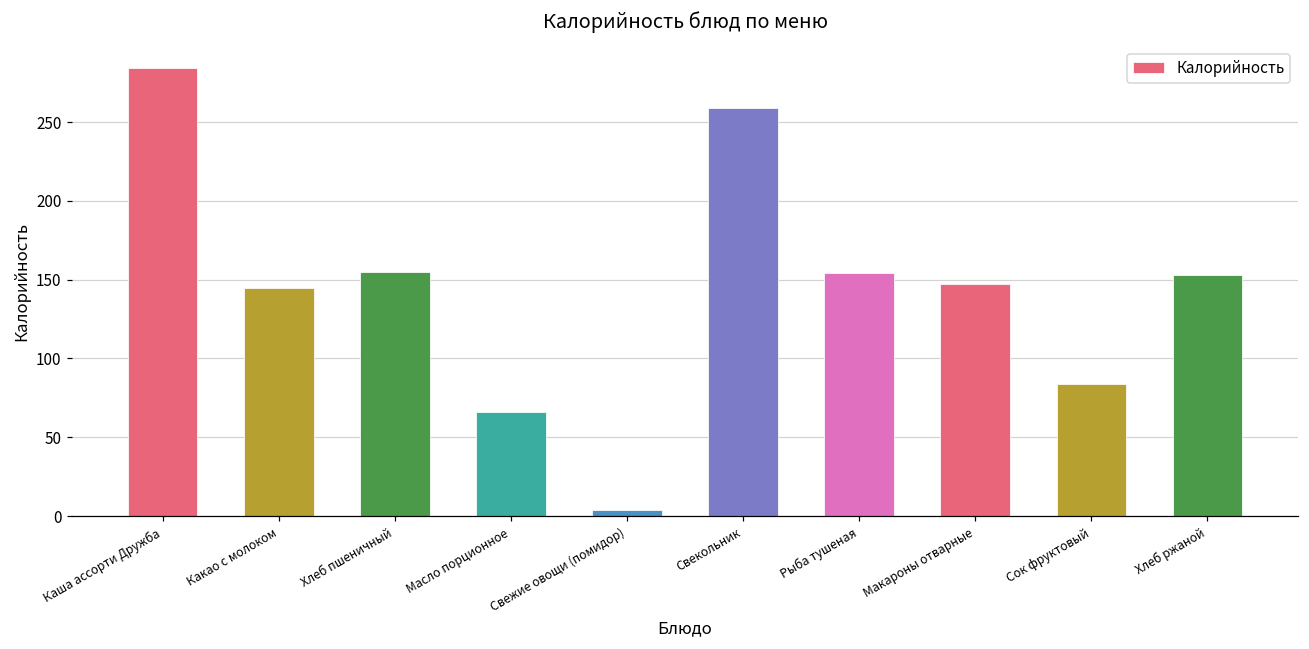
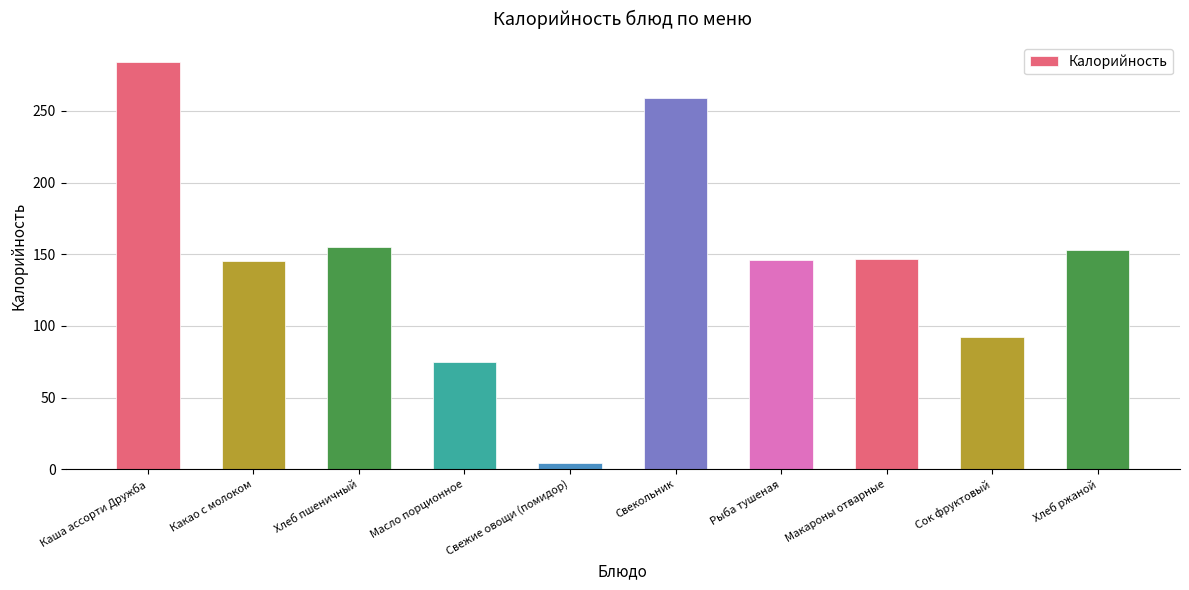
  {
    "Каша ассорти Дружба": 284,
    "Какао с молоком": 145,
    "Хлеб пшеничный": 155,
-   "Масло порционное": 66,
+   "Масло порционное": 75,
    "Свежие овощи (помидор)": 4,
    "Свекольник": 259,
-   "Рыба тушеная": 154,
+   "Рыба тушеная": 146,
    "Макароны отварные": 147,
-   "Сок фруктовый": 84,
+   "Сок фруктовый": 92,
    "Хлеб ржаной": 153
  }
